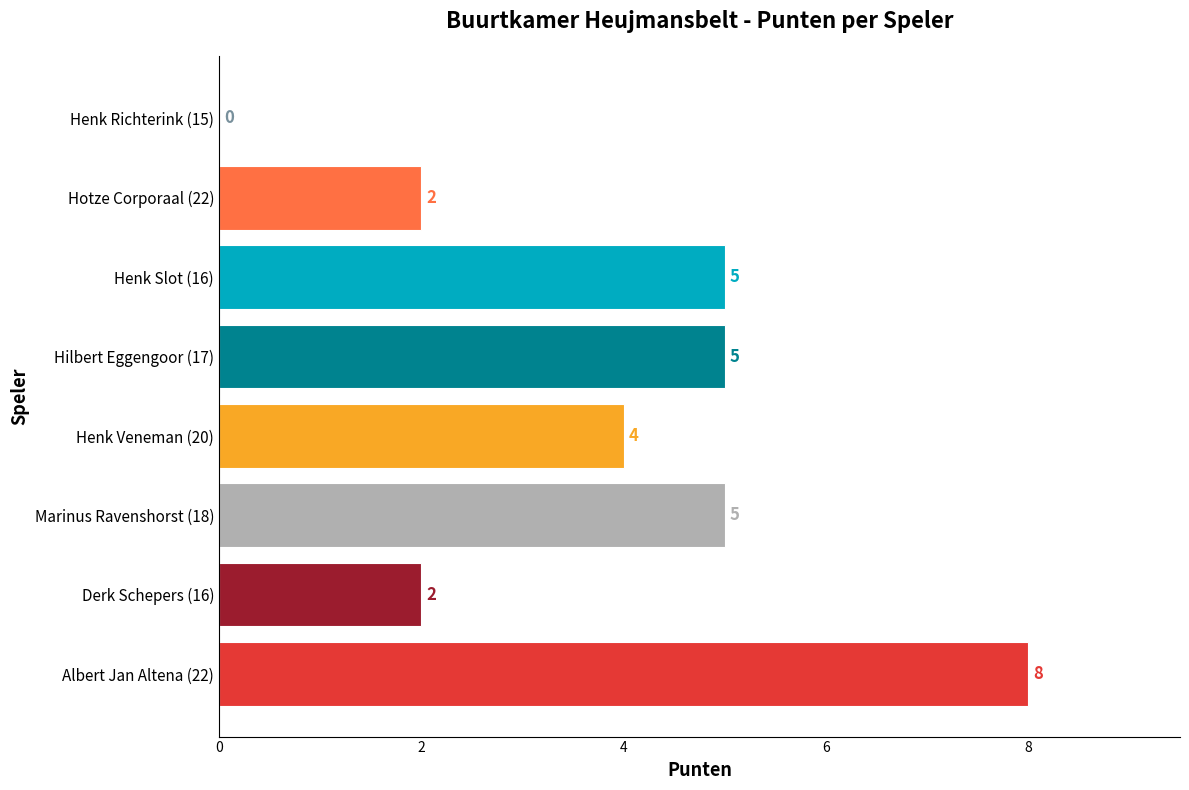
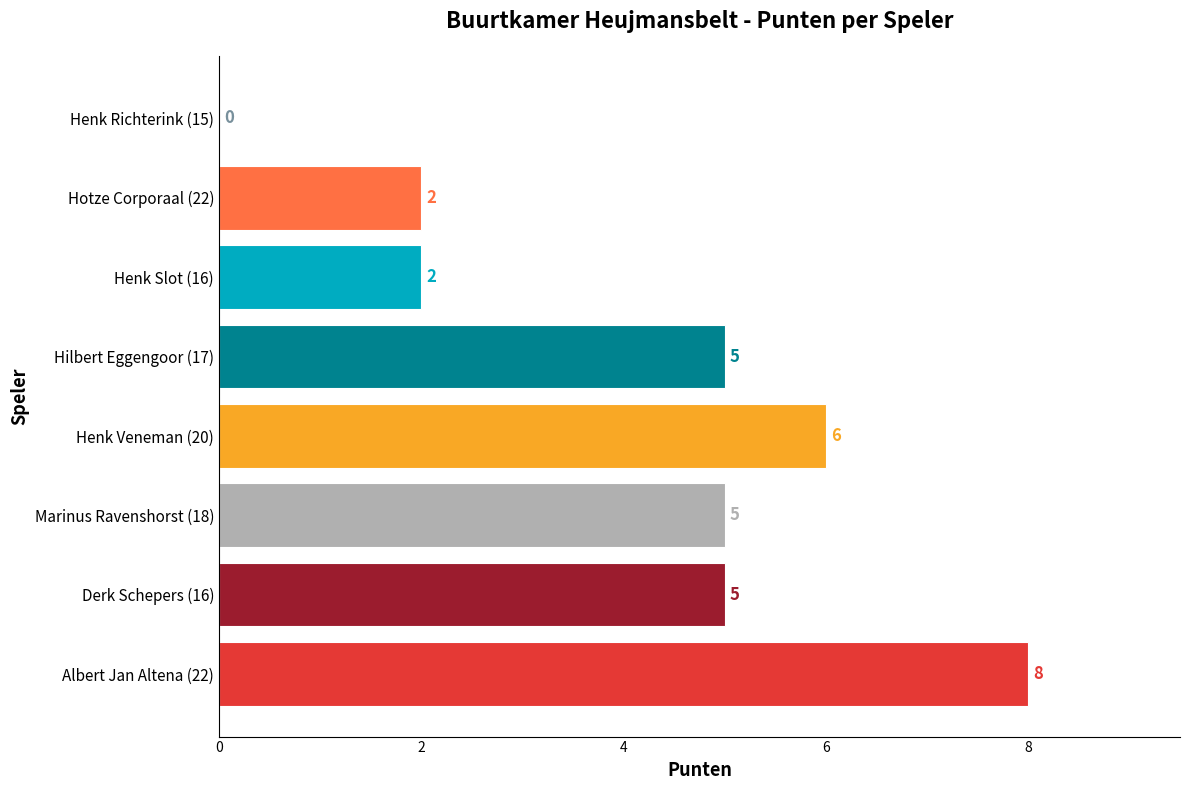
  {
    "Henk Richterink (15)": 0,
    "Hotze Corporaal (22)": 2,
-   "Henk Slot (16)": 5,
+   "Henk Slot (16)": 2,
    "Hilbert Eggengoor (17)": 5,
-   "Henk Veneman (20)": 4,
+   "Henk Veneman (20)": 6,
    "Marinus Ravenshorst (18)": 5,
-   "Derk Schepers (16)": 2,
+   "Derk Schepers (16)": 5,
    "Albert Jan Altena (22)": 8
  }
